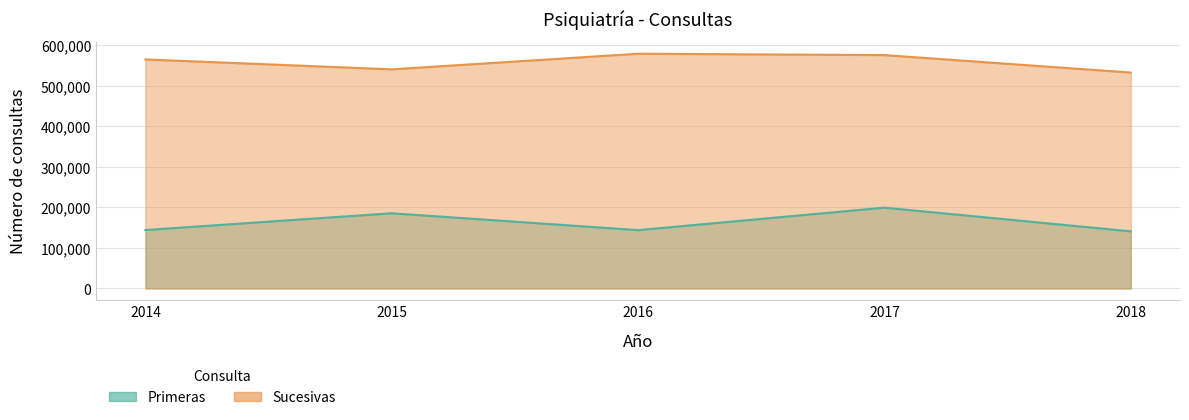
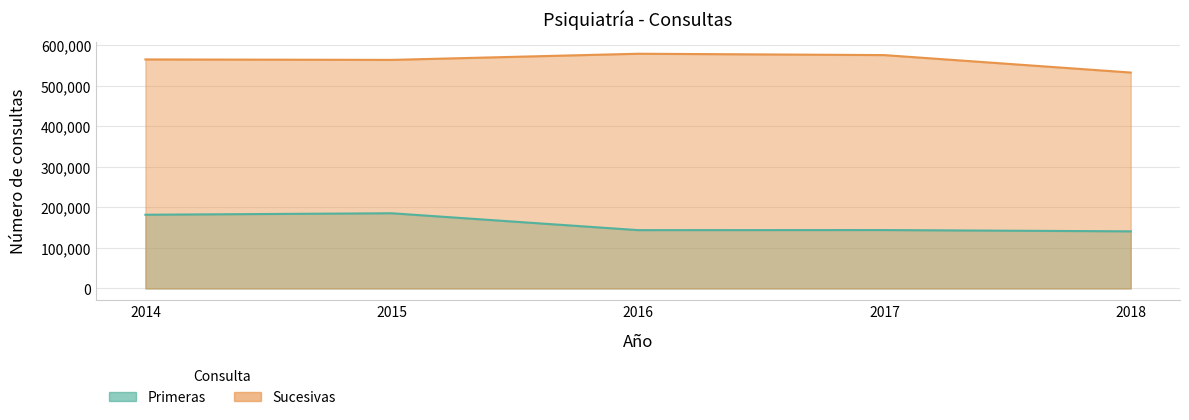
  {
    "Primeras": {
-     "2014": "140,000",
+     "2014": "180,000",
      "2015": "190,000",
      "2016": "140,000",
-     "2017": "200,000",
+     "2017": "140,000",
      "2018": "140,000"
    },
    "Sucesivas": {
      "2014": "570,000",
-     "2015": "540,000",
+     "2015": "560,000",
      "2016": "580,000",
      "2017": "580,000",
      "2018": "530,000"
    }
  }
